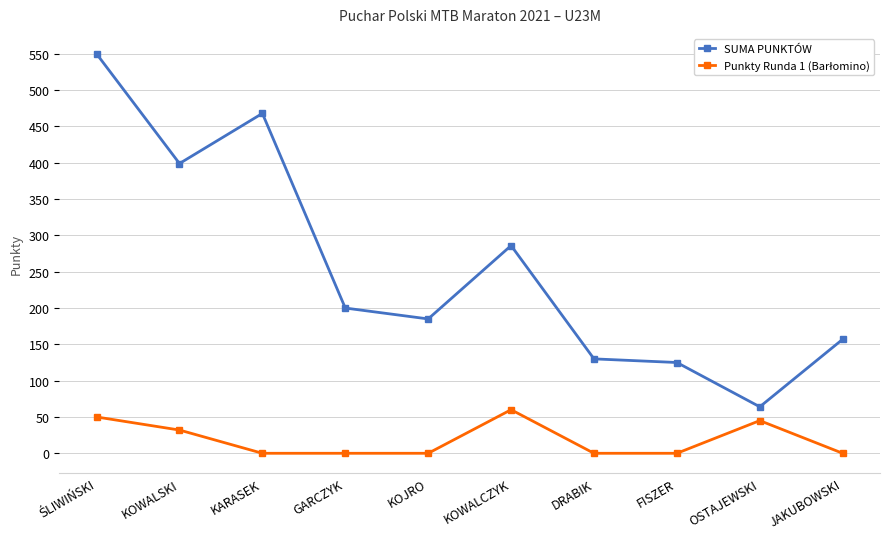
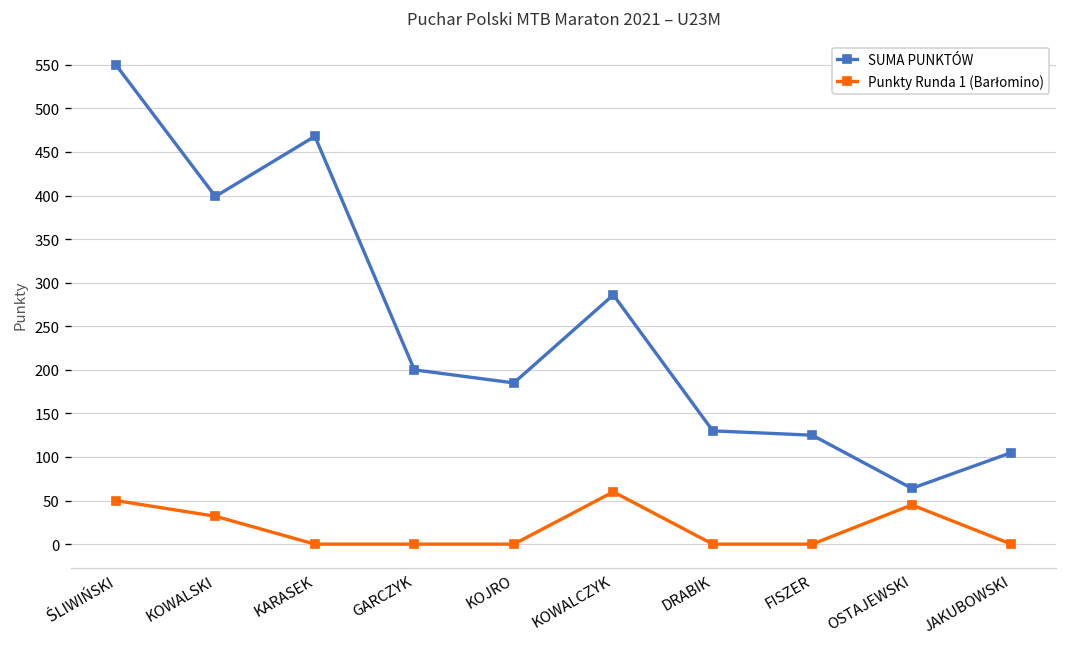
  {
    "SUMA PUNKTÓW": {
      "ŚLIWIŃSKI": 550,
      "KOWALSKI": 400,
      "KARASEK": 470,
      "GARCZYK": 200,
      "KOJRO": 190,
      "KOWALCZYK": 290,
      "DRABIK": 130,
      "FISZER": 130,
      "OSTAJEWSKI": 60,
-     "JAKUBOWSKI": 160
+     "JAKUBOWSKI": 110
    },
    "Punkty Runda 1 (Barłomino)": {
      "ŚLIWIŃSKI": 50,
      "KOWALSKI": 30,
      "KARASEK": 0,
      "GARCZYK": 0,
      "KOJRO": 0,
      "KOWALCZYK": 60,
      "DRABIK": 0,
      "FISZER": 0,
      "OSTAJEWSKI": 50,
      "JAKUBOWSKI": 0
    }
  }
